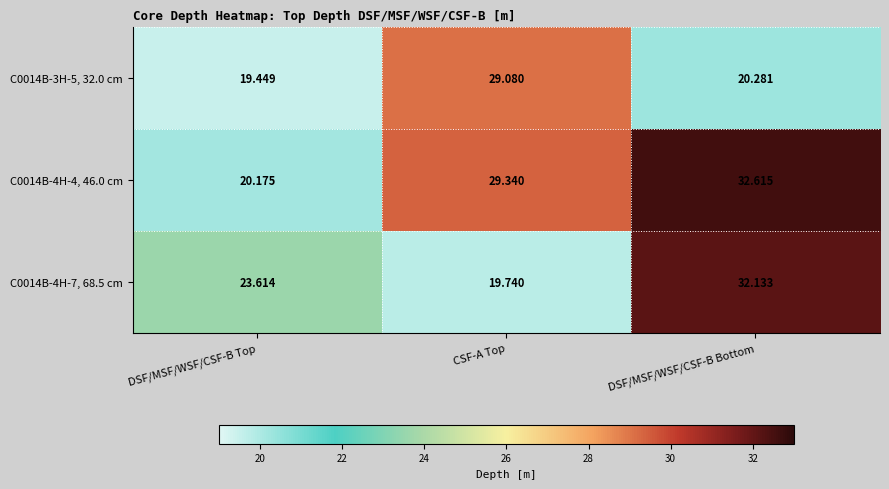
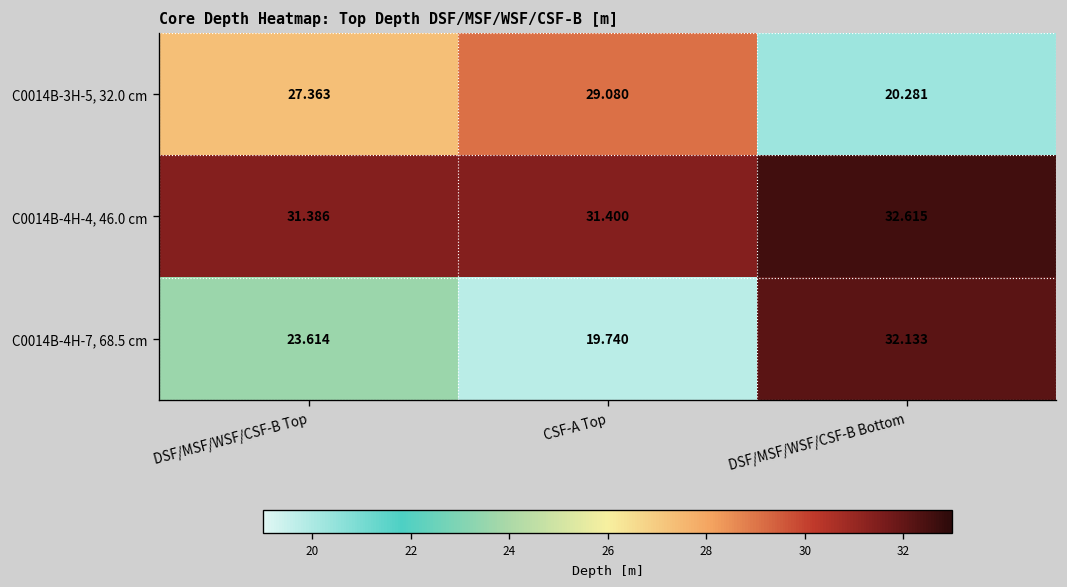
  {
    "C0014B-3H-5, 32.0 cm": {
-     "DSF/MSF/WSF/CSF-B Top": 19.449,
+     "DSF/MSF/WSF/CSF-B Top": 27.363,
      "CSF-A Top": 29.080,
      "DSF/MSF/WSF/CSF-B Bottom": 20.281
    },
    "C0014B-4H-4, 46.0 cm": {
-     "DSF/MSF/WSF/CSF-B Top": 20.175,
-     "CSF-A Top": 29.340,
+     "DSF/MSF/WSF/CSF-B Top": 31.386,
+     "CSF-A Top": 31.400,
      "DSF/MSF/WSF/CSF-B Bottom": 32.615
    },
    "C0014B-4H-7, 68.5 cm": {
      "DSF/MSF/WSF/CSF-B Top": 23.614,
      "CSF-A Top": 19.740,
      "DSF/MSF/WSF/CSF-B Bottom": 32.133
    }
  }
